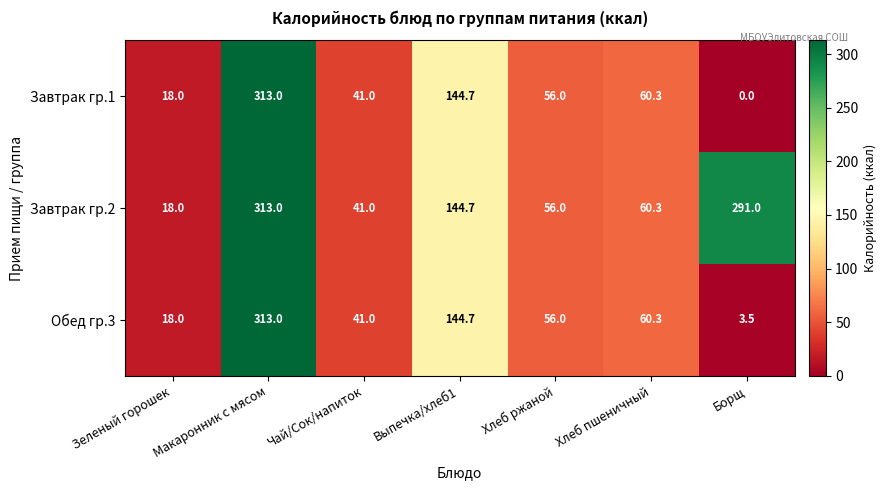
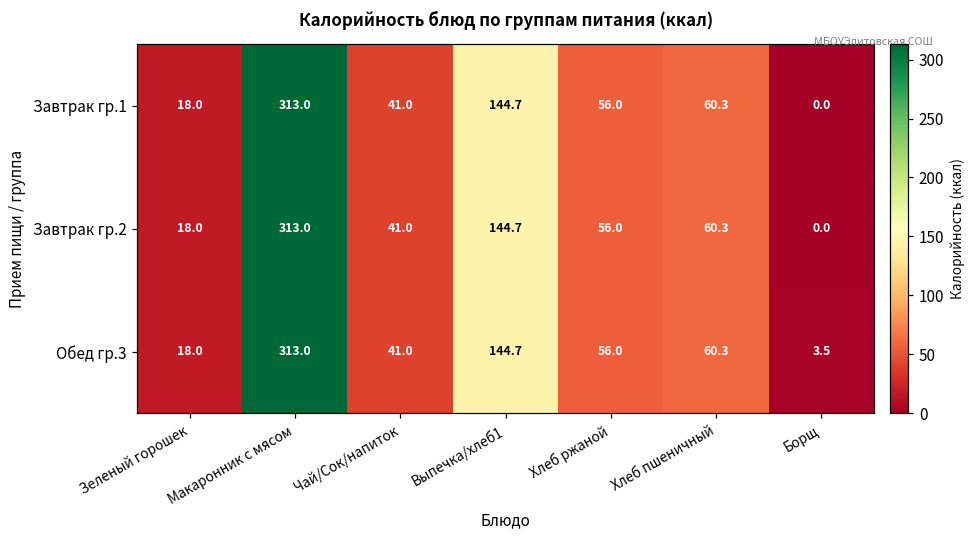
  {
    "Завтрак гр.1": {
      "Зеленый горошек": 18.0,
      "Макаронник с мясом": 313.0,
      "Чай/Сок/напиток": 41.0,
      "Выпечка/хлеб1": 144.7,
      "Хлеб ржаной": 56.0,
      "Хлеб пшеничный": 60.3,
      "Борщ": 0.0
    },
    "Завтрак гр.2": {
      "Зеленый горошек": 18.0,
      "Макаронник с мясом": 313.0,
      "Чай/Сок/напиток": 41.0,
      "Выпечка/хлеб1": 144.7,
      "Хлеб ржаной": 56.0,
      "Хлеб пшеничный": 60.3,
-     "Борщ": 291.0
+     "Борщ": 0.0
    },
    "Обед гр.3": {
      "Зеленый горошек": 18.0,
      "Макаронник с мясом": 313.0,
      "Чай/Сок/напиток": 41.0,
      "Выпечка/хлеб1": 144.7,
      "Хлеб ржаной": 56.0,
      "Хлеб пшеничный": 60.3,
      "Борщ": 3.5
    }
  }
